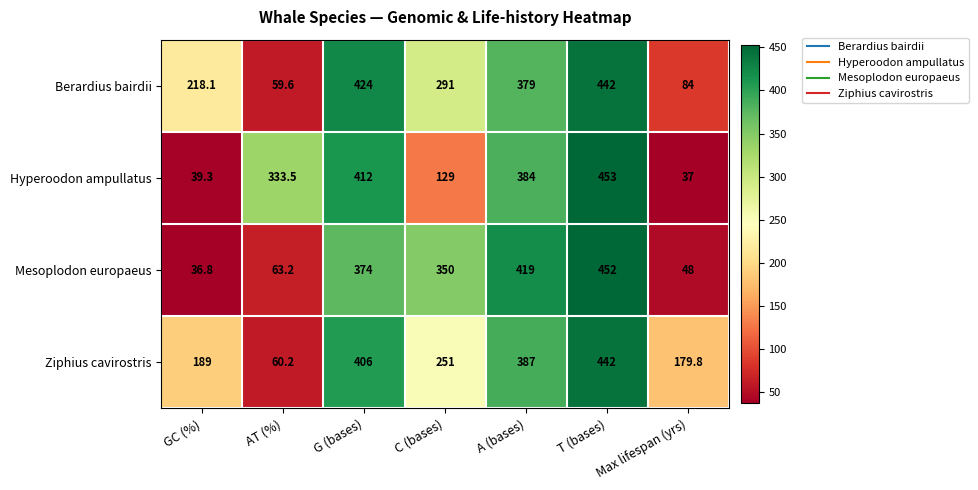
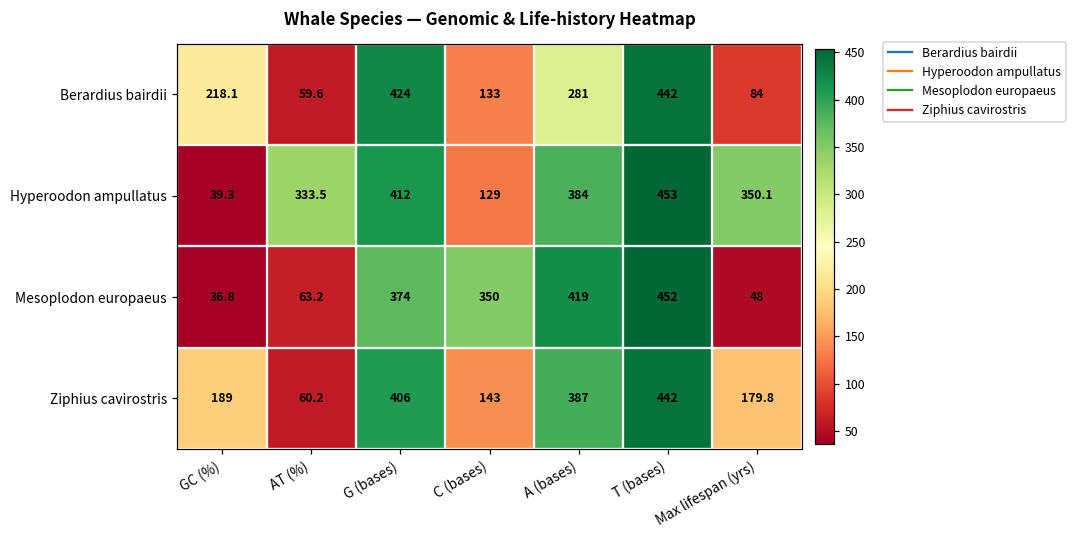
  {
    "Berardius bairdii": {
      "GC (%)": 218.1,
      "AT (%)": 59.6,
      "G (bases)": 424,
-     "C (bases)": 291,
-     "A (bases)": 379,
+     "C (bases)": 133,
+     "A (bases)": 281,
      "T (bases)": 442,
      "Max lifespan (yrs)": 84
    },
    "Hyperoodon ampullatus": {
      "GC (%)": 39.3,
      "AT (%)": 333.5,
      "G (bases)": 412,
      "C (bases)": 129,
      "A (bases)": 384,
      "T (bases)": 453,
-     "Max lifespan (yrs)": 37
+     "Max lifespan (yrs)": 350.1
    },
    "Mesoplodon europaeus": {
      "GC (%)": 36.8,
      "AT (%)": 63.2,
      "G (bases)": 374,
      "C (bases)": 350,
      "A (bases)": 419,
      "T (bases)": 452,
      "Max lifespan (yrs)": 48
    },
    "Ziphius cavirostris": {
      "GC (%)": 189,
      "AT (%)": 60.2,
      "G (bases)": 406,
-     "C (bases)": 251,
+     "C (bases)": 143,
      "A (bases)": 387,
      "T (bases)": 442,
      "Max lifespan (yrs)": 179.8
    }
  }
